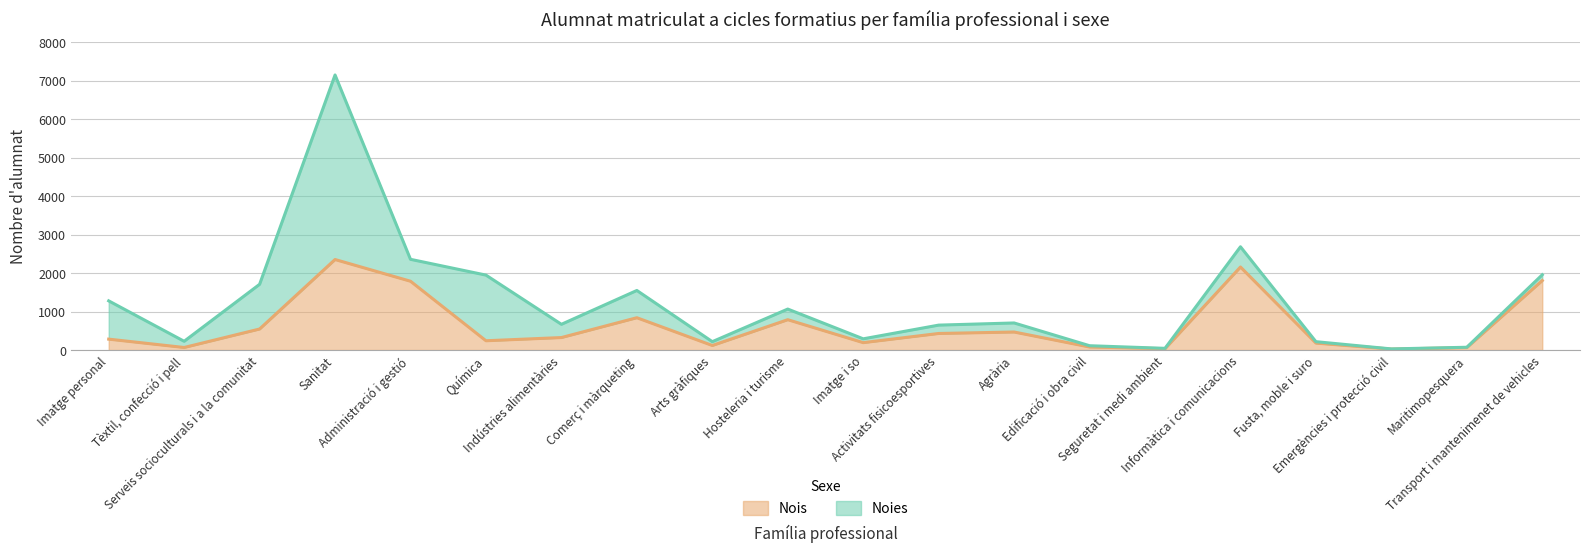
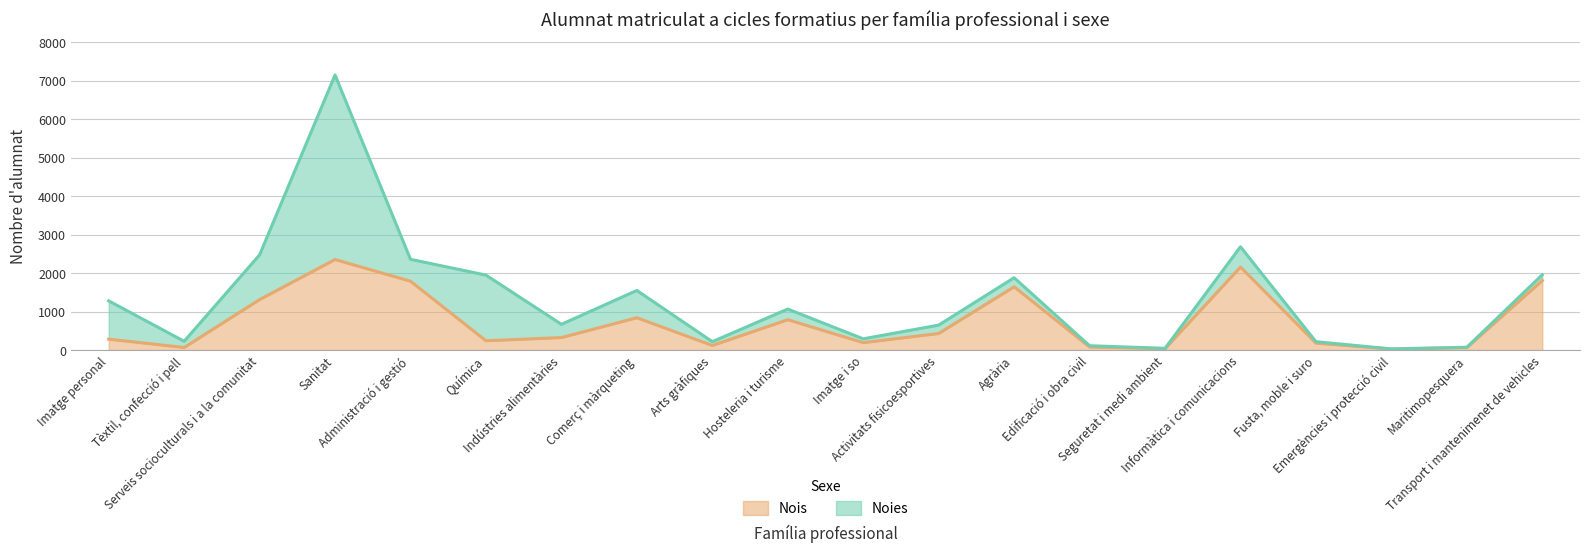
  {
    "Nois": {
      "Imatge personal": 300,
      "Tèxtil, confecció i pell": 100,
-     "Serveis socioculturals i a la comunitat": 500,
+     "Serveis socioculturals i a la comunitat": 1300,
      "Sanitat": 2400,
      "Administració i gestió": 1800,
      "Química": 200,
      "Indústries alimentàries": 300,
      "Comerç i màrqueting": 800,
      "Arts gràfiques": 100,
      "Hosteleria i turisme": 800,
      "Imatge i so": 200,
      "Activitats fisicoesportives": 400,
-     "Agrària": 500,
+     "Agrària": 1600,
      "Informàtica i comunicacions": 2200,
      "Transport i mantenimenet de vehicles": 1800
    },
    "Noies": {
      "Imatge personal": 1000,
      "Tèxtil, confecció i pell": 200,
      "Serveis socioculturals i a la comunitat": 1200,
      "Sanitat": 4800,
      "Administració i gestió": 600,
      "Química": 1700,
      "Indústries alimentàries": 300,
      "Comerç i màrqueting": 700,
      "Arts gràfiques": 100,
      "Hosteleria i turisme": 300,
      "Imatge i so": 100,
      "Activitats fisicoesportives": 200,
      "Agrària": 200,
      "Informàtica i comunicacions": 500,
      "Transport i mantenimenet de vehicles": 200
    }
  }
